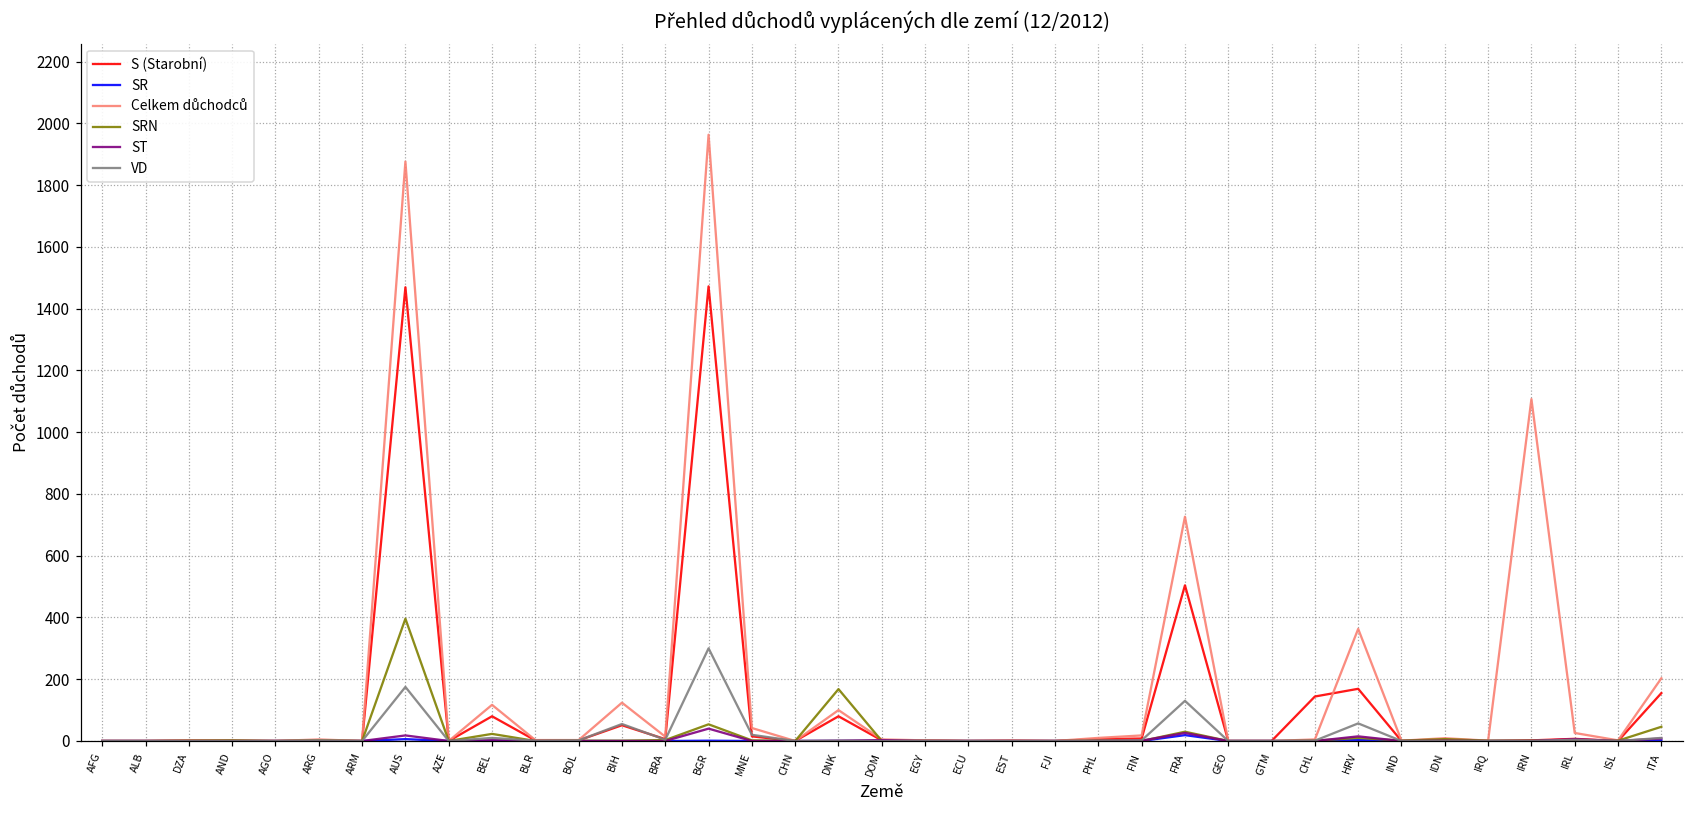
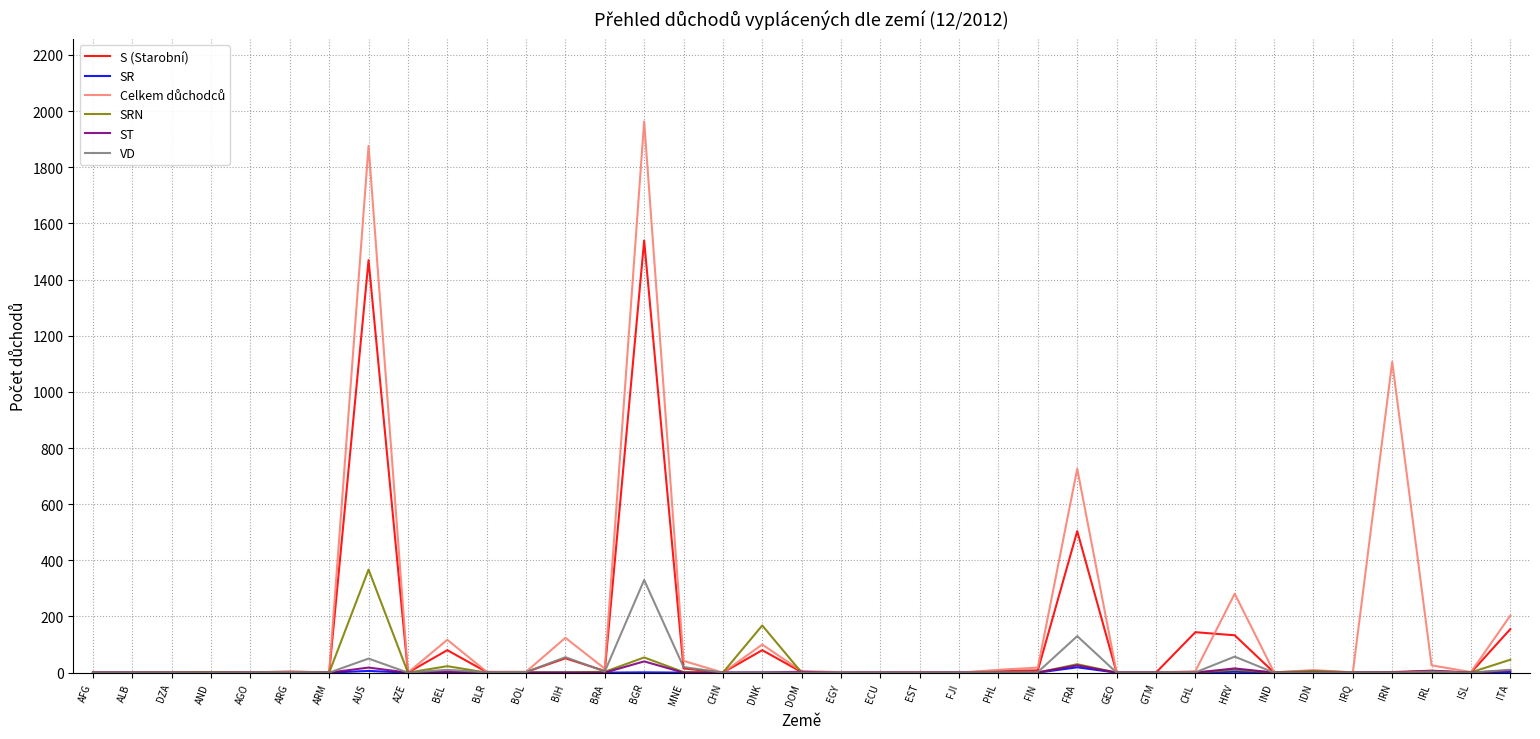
  {
    "S (Starobní)": {
      "AUS": 1470,
      "BEL": 80,
-     "BGR": 1470,
+     "BGR": 1540,
      "DNK": 80,
      "FRA": 500,
      "CHL": 140,
-     "HRV": 170,
+     "HRV": 130,
      "ITA": 160
    },
    "SR": {
      "AUS": 10,
      "BGR": 0
    },
    "Celkem důchodců": {
      "AUS": 1880,
      "BEL": 120,
      "BIH": 120,
      "BGR": 1960,
      "MNE": 40,
      "DNK": 100,
      "FIN": 20,
      "FRA": 730,
-     "HRV": 360,
+     "HRV": 280,
      "IRN": 1110,
      "IRL": 30,
      "ITA": 200
    },
    "SRN": {
-     "AUS": 400,
+     "AUS": 370,
      "BEL": 20,
      "BGR": 50,
      "DNK": 170,
      "ITA": 50
    },
    "ST": {
      "AUS": 20,
      "BGR": 40
    },
    "VD": {
-     "AUS": 180,
-     "BGR": 300,
+     "AUS": 50,
+     "BGR": 330,
      "FRA": 130,
      "HRV": 60
    }
  }
